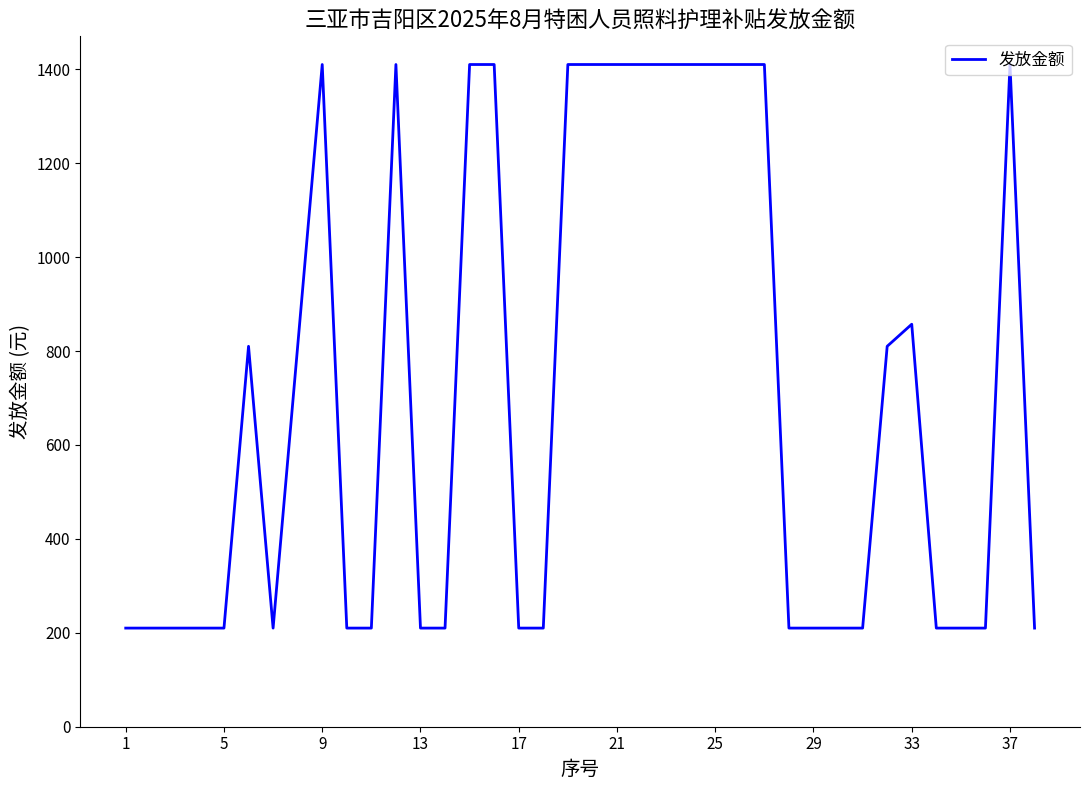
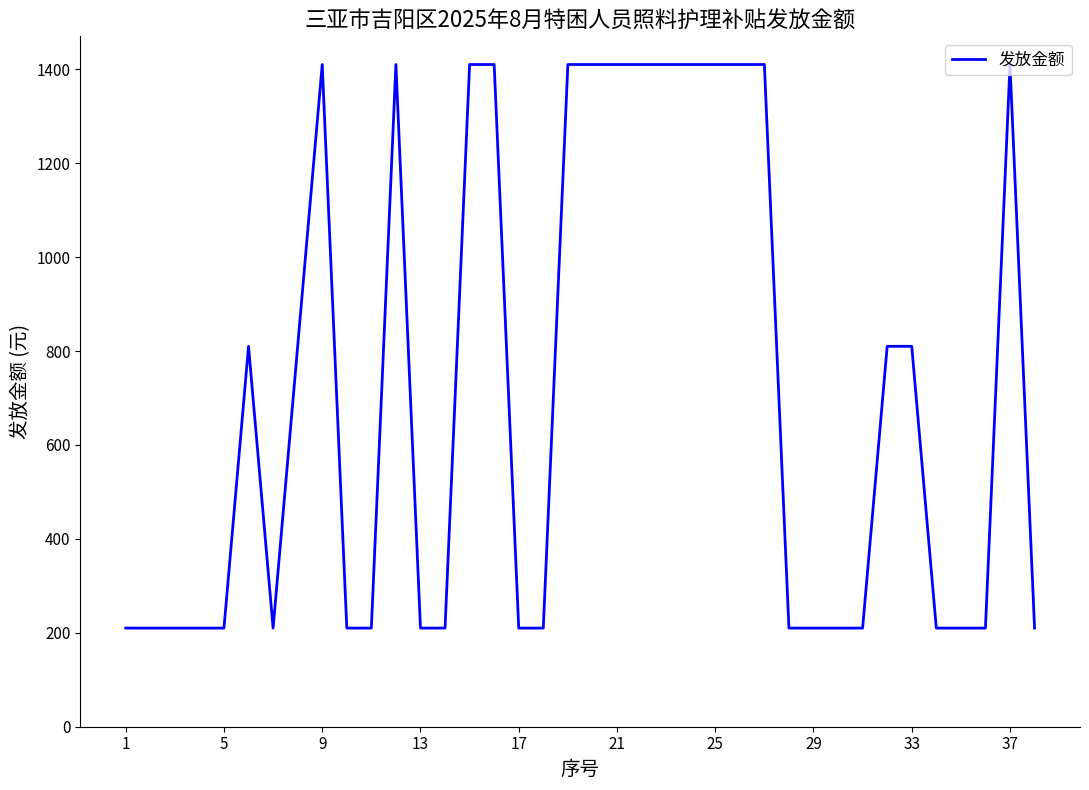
  {
    "1": 210,
    "5": 210,
    "9": 1410,
    "13": 210,
    "17": 210,
    "21": 1410,
    "25": 1410,
    "29": 210,
-   "33": 860
+   "33": 810
  }
